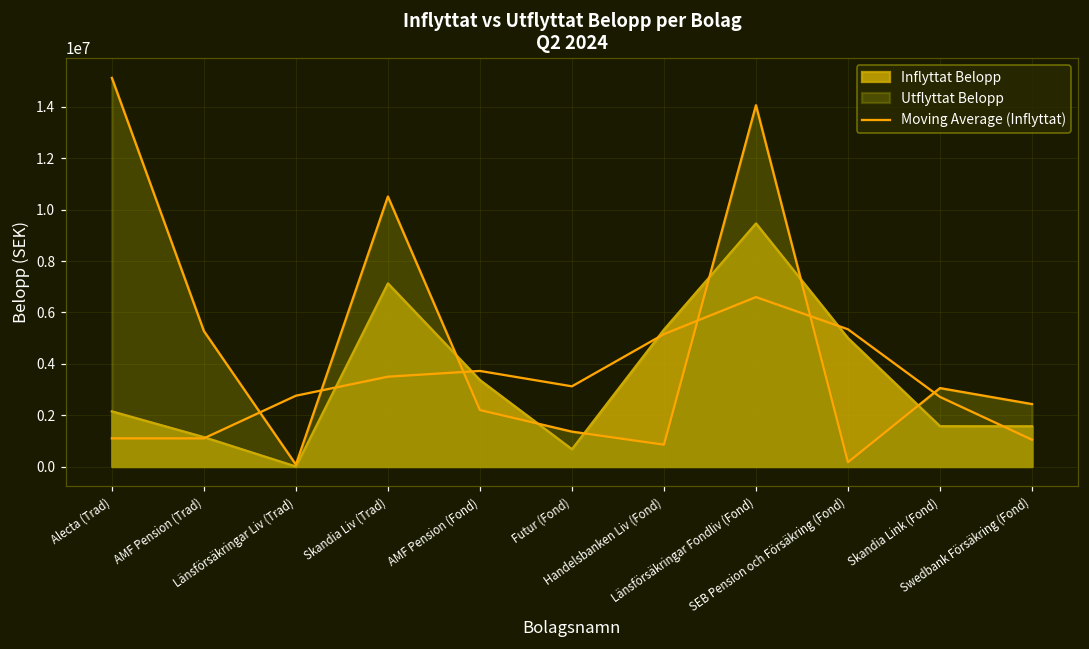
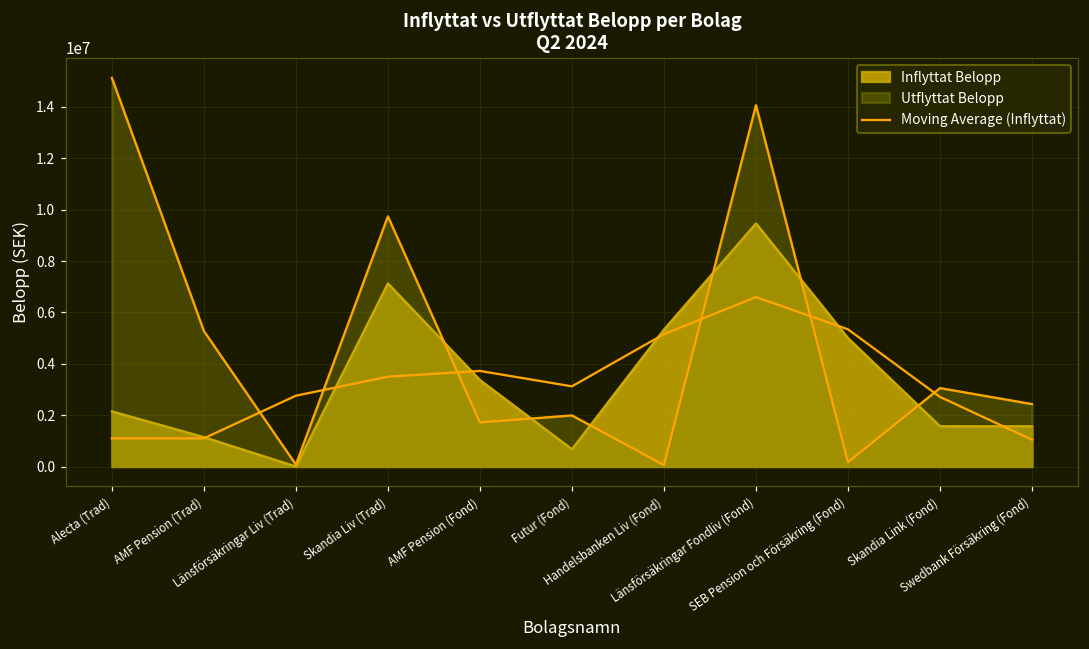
  {
    "Utflyttat Belopp": {
      "Alecta (Trad)": 15100000,
      "AMF Pension (Trad)": 5300000,
-     "Skandia Liv (Trad)": 10500000,
-     "AMF Pension (Fond)": 2200000,
-     "Futur (Fond)": 1400000,
-     "Handelsbanken Liv (Fond)": 900000,
+     "Skandia Liv (Trad)": 9700000,
+     "AMF Pension (Fond)": 1700000,
+     "Futur (Fond)": 2000000,
+     "Handelsbanken Liv (Fond)": 100000,
      "Länsförsäkringar Fondliv (Fond)": 14100000,
      "SEB Pension och Försäkring (Fond)": 200000,
      "Skandia Link (Fond)": 3100000,
      "Swedbank Försäkring (Fond)": 2400000
    }
  }
